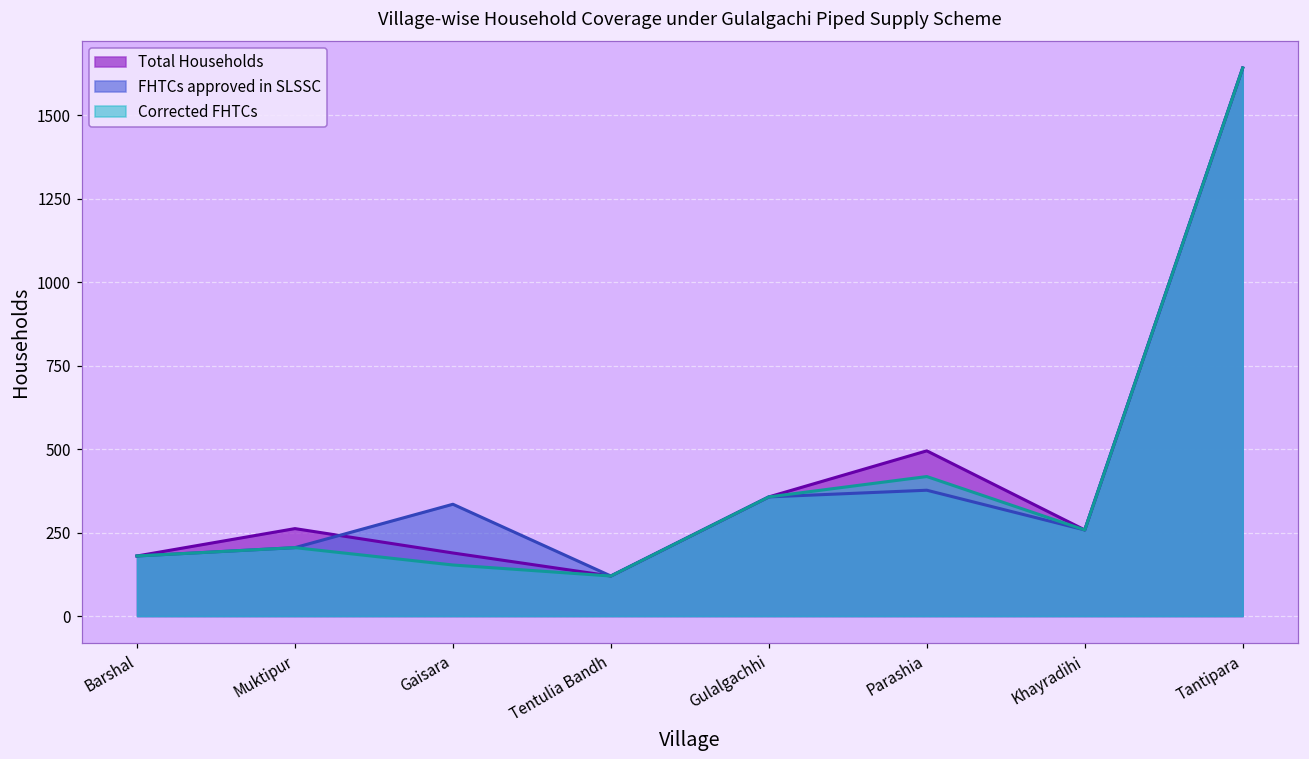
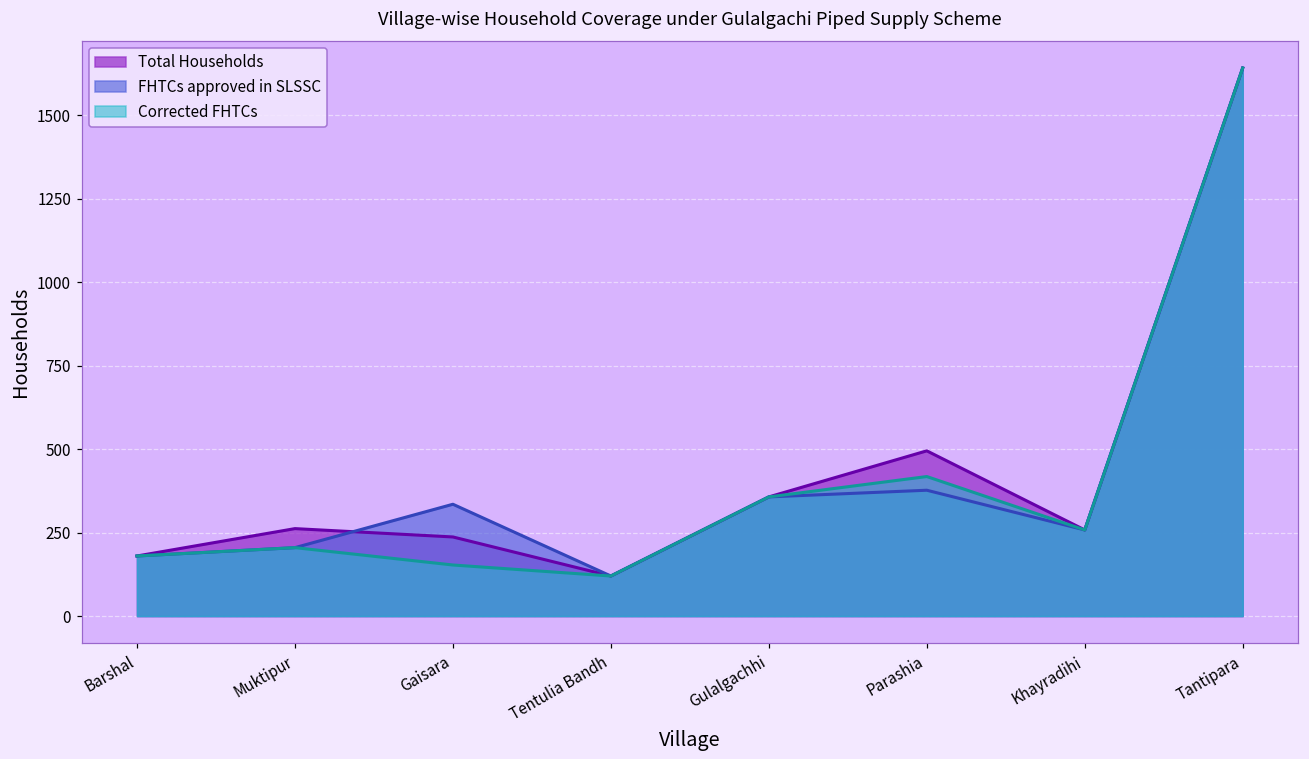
  {
    "Total Households": {
      "Muktipur": 260,
-     "Gaisara": 190,
+     "Gaisara": 240,
      "Parashia": 500
    },
    "FHTCs approved in SLSSC": {
      "Gaisara": 340,
      "Parashia": 380
    },
    "Corrected FHTCs": {
      "Gaisara": 150,
      "Parashia": 420
    }
  }
